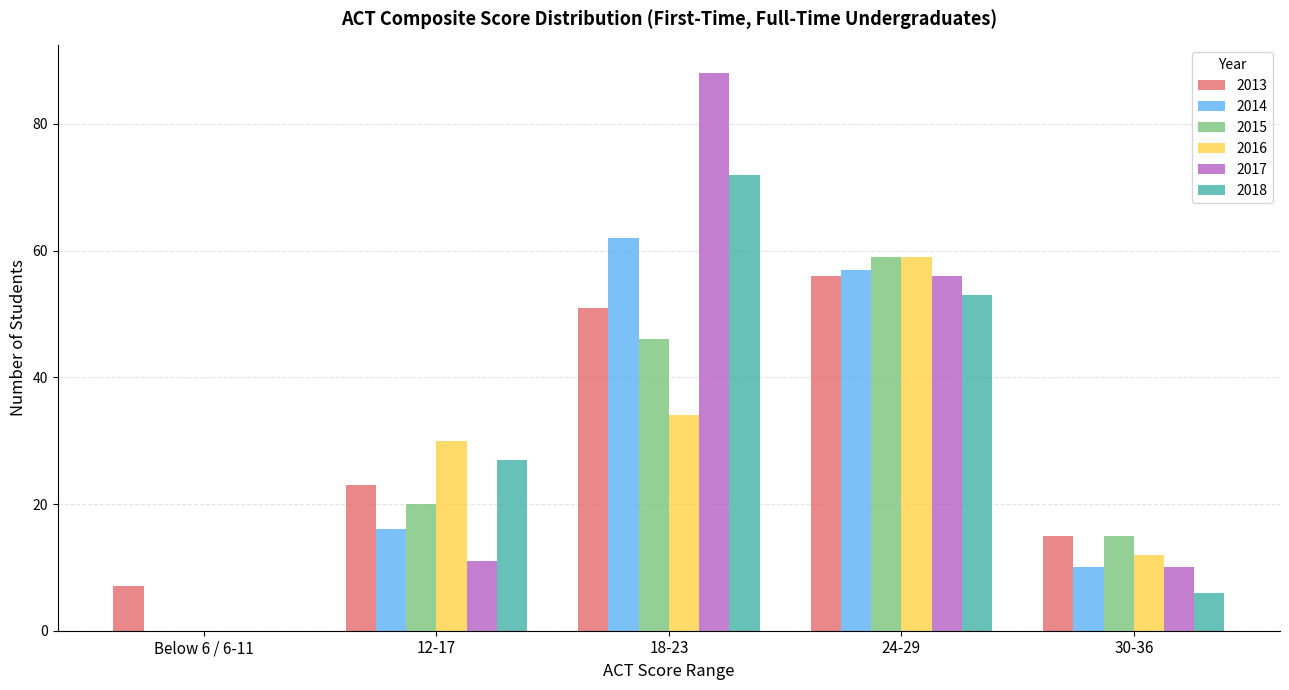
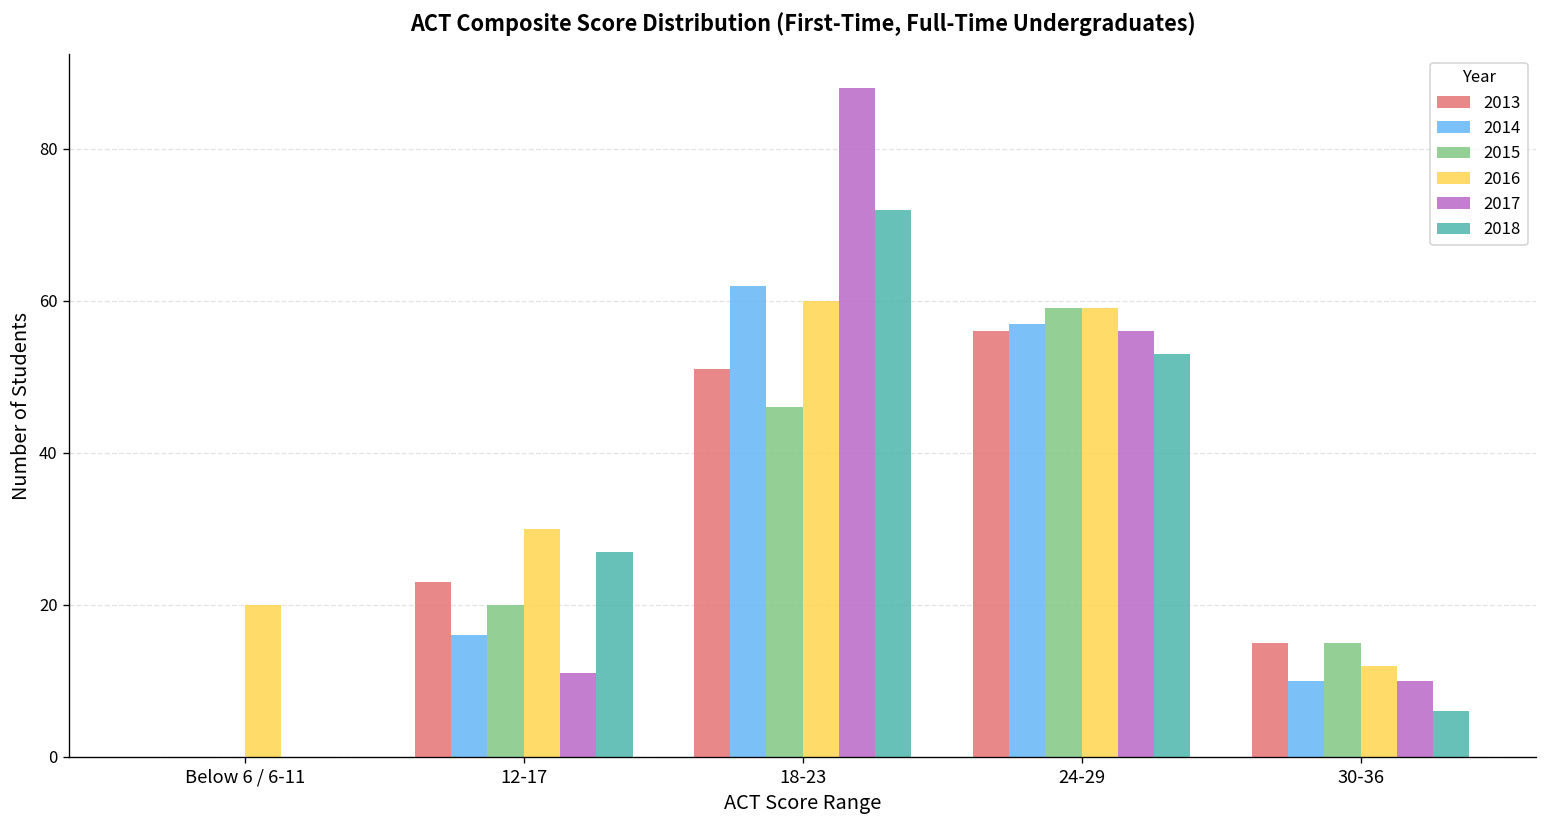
  {
    "2013": {
-     "Below 6 / 6-11": 7,
+     "Below 6 / 6-11": 0,
      "12-17": 23,
      "18-23": 51,
      "24-29": 56,
      "30-36": 15
    },
    "2014": {
      "Below 6 / 6-11": 0,
      "12-17": 16,
      "18-23": 62,
      "24-29": 57,
      "30-36": 10
    },
    "2015": {
      "Below 6 / 6-11": 0,
      "12-17": 20,
      "18-23": 46,
      "24-29": 59,
      "30-36": 15
    },
    "2016": {
-     "Below 6 / 6-11": 0,
+     "Below 6 / 6-11": 20,
      "12-17": 30,
-     "18-23": 34,
+     "18-23": 60,
      "24-29": 59,
      "30-36": 12
    },
    "2017": {
      "Below 6 / 6-11": 0,
      "12-17": 11,
      "18-23": 88,
      "24-29": 56,
      "30-36": 10
    },
    "2018": {
      "Below 6 / 6-11": 0,
      "12-17": 27,
      "18-23": 72,
      "24-29": 53,
      "30-36": 6
    }
  }
